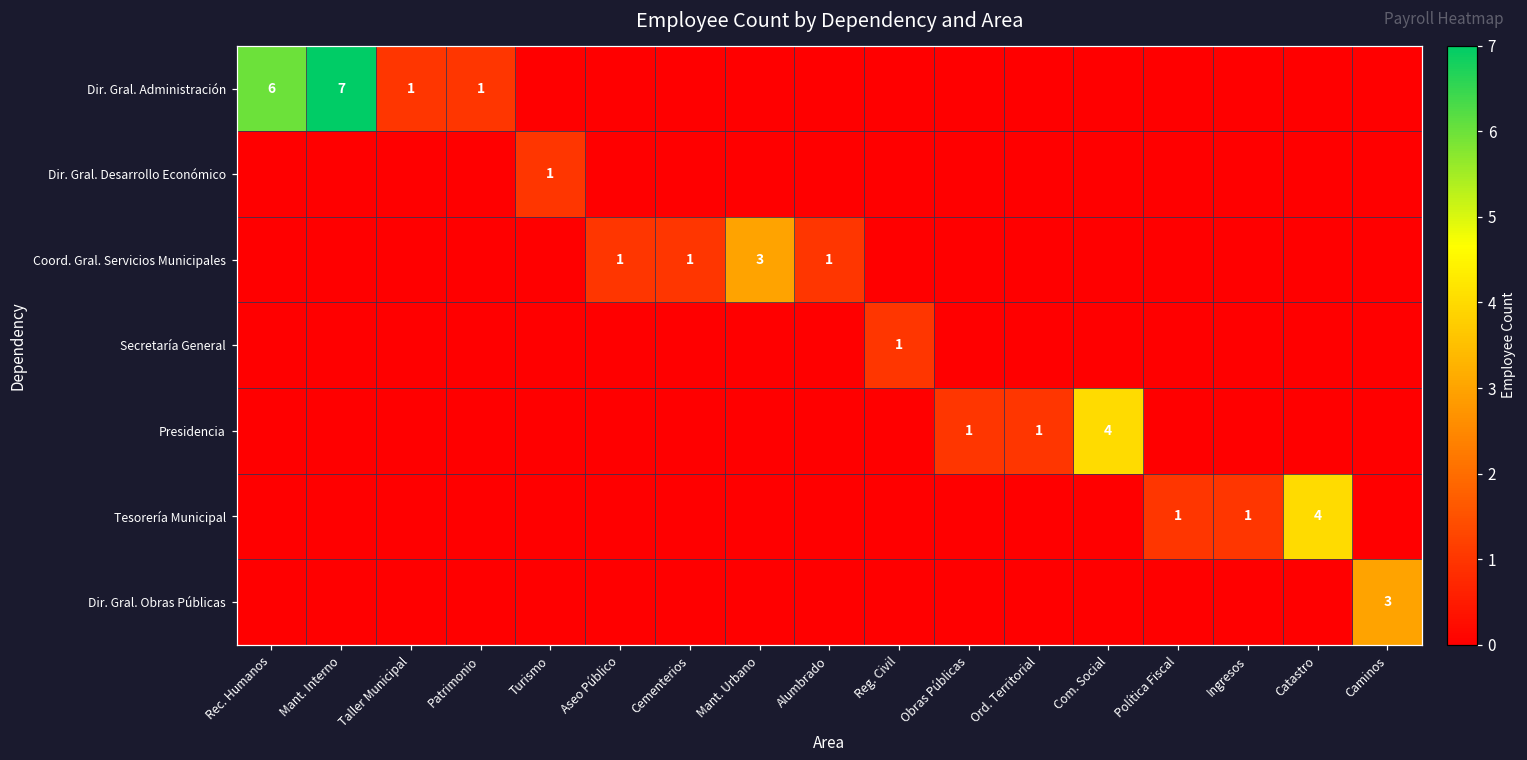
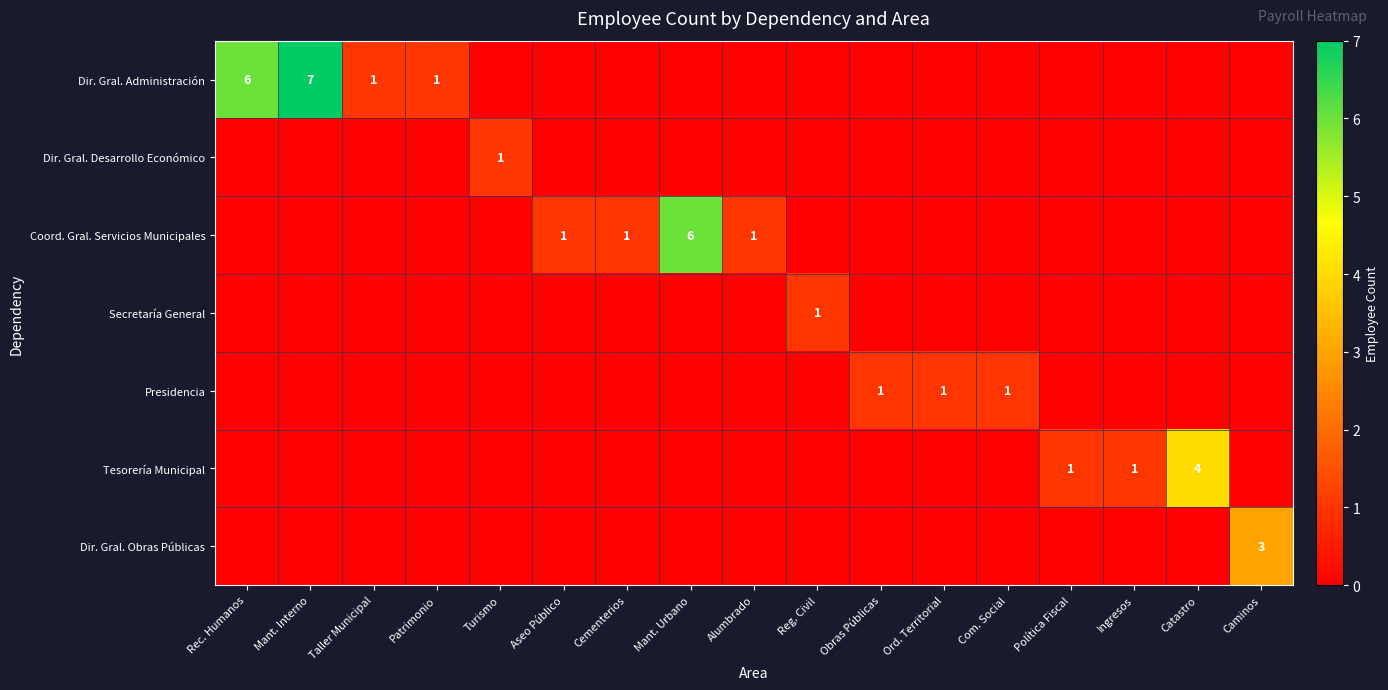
  {
    "Dir. Gral. Administración": {
      "Rec. Humanos": 6,
      "Mant. Interno": 7,
      "Taller Municipal": 1,
      "Patrimonio": 1
    },
    "Dir. Gral. Desarrollo Económico": {
      "Turismo": 1
    },
    "Coord. Gral. Servicios Municipales": {
      "Aseo Público": 1,
      "Cementerios": 1,
-     "Mant. Urbano": 3,
+     "Mant. Urbano": 6,
      "Alumbrado": 1
    },
    "Secretaría General": {
      "Reg. Civil": 1
    },
    "Presidencia": {
      "Obras Públicas": 1,
      "Ord. Territorial": 1,
-     "Com. Social": 4
+     "Com. Social": 1
    },
    "Tesorería Municipal": {
      "Política Fiscal": 1,
      "Ingresos": 1,
      "Catastro": 4
    },
    "Dir. Gral. Obras Públicas": {
      "Caminos": 3
    }
  }
